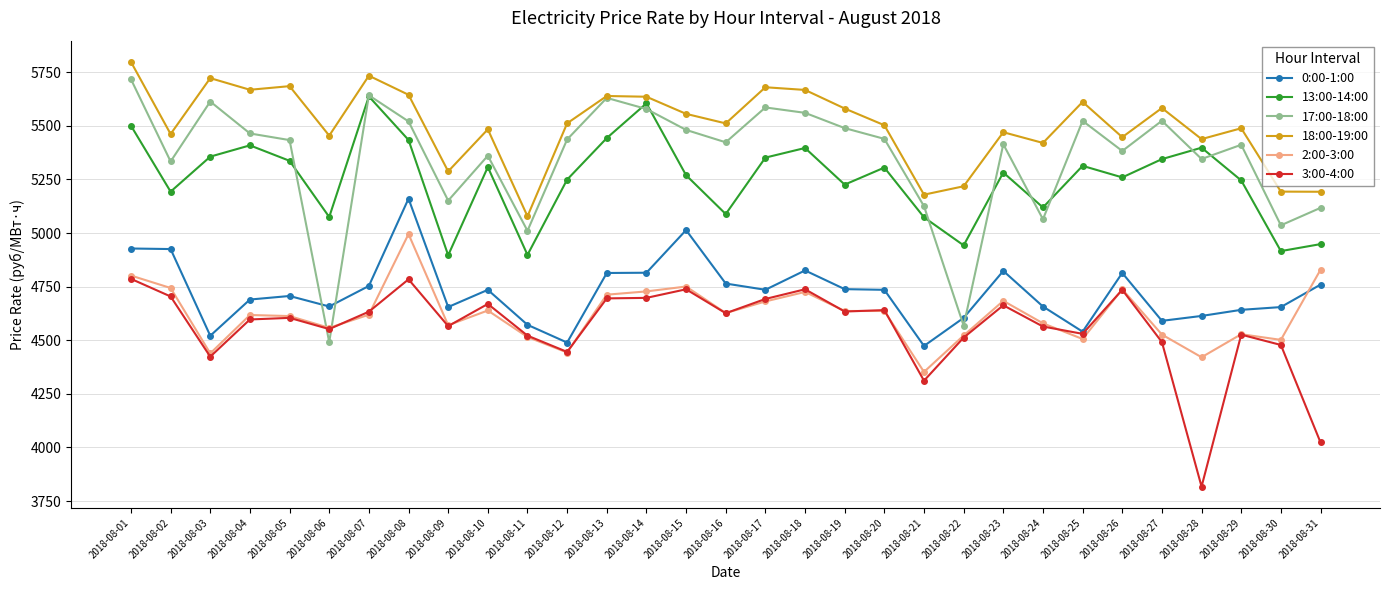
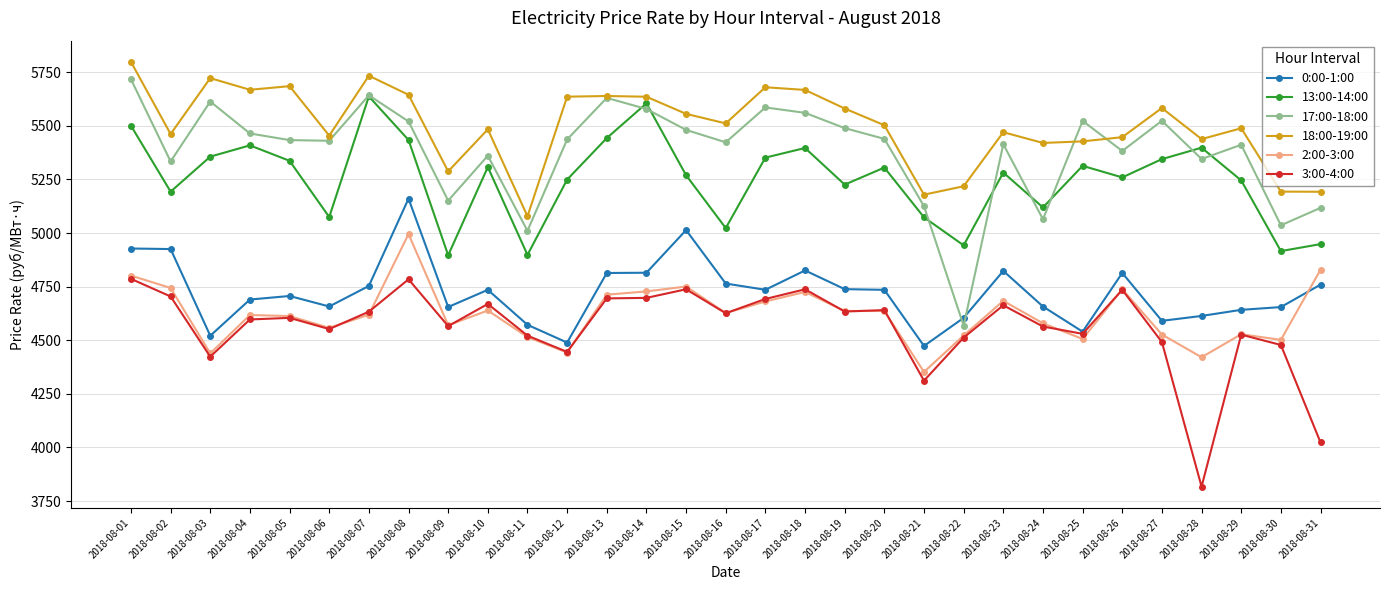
  {
    "0:00-1:00": {
      "2018-08-01": 4930,
      "2018-08-02": 4930,
      "2018-08-03": 4520,
      "2018-08-04": 4690,
      "2018-08-05": 4710,
      "2018-08-06": 4660,
      "2018-08-07": 4750,
      "2018-08-08": 5160,
      "2018-08-09": 4660,
      "2018-08-10": 4740,
      "2018-08-11": 4570,
      "2018-08-12": 4490,
      "2018-08-13": 4810,
      "2018-08-14": 4820,
      "2018-08-15": 5010,
      "2018-08-16": 4760,
      "2018-08-17": 4740,
      "2018-08-18": 4830,
      "2018-08-19": 4740,
      "2018-08-20": 4740,
      "2018-08-21": 4470,
      "2018-08-22": 4600,
      "2018-08-23": 4820,
      "2018-08-24": 4660,
      "2018-08-26": 4810,
      "2018-08-27": 4590,
      "2018-08-28": 4610,
      "2018-08-29": 4640,
      "2018-08-30": 4650,
      "2018-08-31": 4760
    },
    "13:00-14:00": {
      "2018-08-01": 5500,
      "2018-08-02": 5190,
      "2018-08-03": 5360,
      "2018-08-04": 5410,
      "2018-08-05": 5340,
      "2018-08-06": 5070,
      "2018-08-08": 5430,
      "2018-08-09": 4900,
      "2018-08-10": 5310,
      "2018-08-11": 4900,
      "2018-08-12": 5250,
      "2018-08-13": 5440,
      "2018-08-14": 5610,
      "2018-08-15": 5270,
-     "2018-08-16": 5090,
+     "2018-08-16": 5020,
      "2018-08-17": 5350,
      "2018-08-18": 5400,
      "2018-08-19": 5230,
      "2018-08-20": 5310,
      "2018-08-21": 5070,
      "2018-08-22": 4940,
      "2018-08-23": 5280,
      "2018-08-24": 5120,
      "2018-08-25": 5310,
      "2018-08-26": 5260,
      "2018-08-27": 5350,
      "2018-08-28": 5400,
      "2018-08-29": 5250,
      "2018-08-30": 4920,
      "2018-08-31": 4950
    },
    "17:00-18:00": {
      "2018-08-01": 5720,
      "2018-08-02": 5330,
      "2018-08-03": 5610,
      "2018-08-04": 5460,
      "2018-08-05": 5430,
-     "2018-08-06": 4490,
+     "2018-08-06": 5430,
      "2018-08-08": 5520,
      "2018-08-09": 5150,
      "2018-08-10": 5360,
      "2018-08-11": 5010,
      "2018-08-12": 5440,
      "2018-08-14": 5580,
      "2018-08-15": 5480,
      "2018-08-16": 5420,
      "2018-08-17": 5590,
      "2018-08-18": 5560,
      "2018-08-19": 5490,
      "2018-08-20": 5440,
      "2018-08-21": 5130,
      "2018-08-22": 4570,
      "2018-08-23": 5410,
      "2018-08-24": 5060,
      "2018-08-25": 5520,
      "2018-08-26": 5380,
      "2018-08-27": 5520,
      "2018-08-28": 5350,
      "2018-08-29": 5410,
      "2018-08-30": 5040,
      "2018-08-31": 5120
    },
    "18:00-19:00": {
      "2018-08-01": 5800,
      "2018-08-02": 5460,
      "2018-08-03": 5720,
      "2018-08-04": 5670,
      "2018-08-05": 5690,
      "2018-08-06": 5450,
      "2018-08-07": 5730,
      "2018-08-08": 5650,
      "2018-08-09": 5290,
      "2018-08-10": 5480,
      "2018-08-11": 5080,
-     "2018-08-12": 5510,
+     "2018-08-12": 5640,
      "2018-08-14": 5640,
      "2018-08-15": 5560,
      "2018-08-16": 5510,
      "2018-08-17": 5680,
      "2018-08-18": 5670,
      "2018-08-19": 5580,
      "2018-08-20": 5500,
      "2018-08-21": 5180,
      "2018-08-22": 5220,
      "2018-08-23": 5470,
      "2018-08-24": 5420,
-     "2018-08-25": 5610,
+     "2018-08-25": 5430,
      "2018-08-26": 5450,
      "2018-08-27": 5580,
      "2018-08-28": 5440,
      "2018-08-29": 5490,
      "2018-08-30": 5190,
      "2018-08-31": 5190
    },
    "2:00-3:00": {
      "2018-08-01": 4800,
      "2018-08-02": 4740,
      "2018-08-03": 4440,
      "2018-08-04": 4620,
      "2018-08-07": 4620,
      "2018-08-08": 5000,
      "2018-08-10": 4640,
      "2018-08-13": 4710,
      "2018-08-14": 4730,
      "2018-08-15": 4750,
      "2018-08-18": 4730,
      "2018-08-21": 4350,
      "2018-08-23": 4680,
      "2018-08-24": 4580,
      "2018-08-25": 4510,
      "2018-08-27": 4530,
      "2018-08-28": 4420,
      "2018-08-30": 4500,
      "2018-08-31": 4830
    },
    "3:00-4:00": {
      "2018-08-01": 4790,
      "2018-08-02": 4700,
      "2018-08-03": 4420,
      "2018-08-04": 4600,
      "2018-08-07": 4630,
      "2018-08-08": 4780,
      "2018-08-10": 4670,
      "2018-08-13": 4700,
      "2018-08-14": 4700,
      "2018-08-15": 4740,
      "2018-08-18": 4740,
      "2018-08-21": 4310,
      "2018-08-23": 4660,
      "2018-08-24": 4560,
      "2018-08-27": 4490,
      "2018-08-28": 3820,
      "2018-08-30": 4480,
      "2018-08-31": 4020
    }
  }
